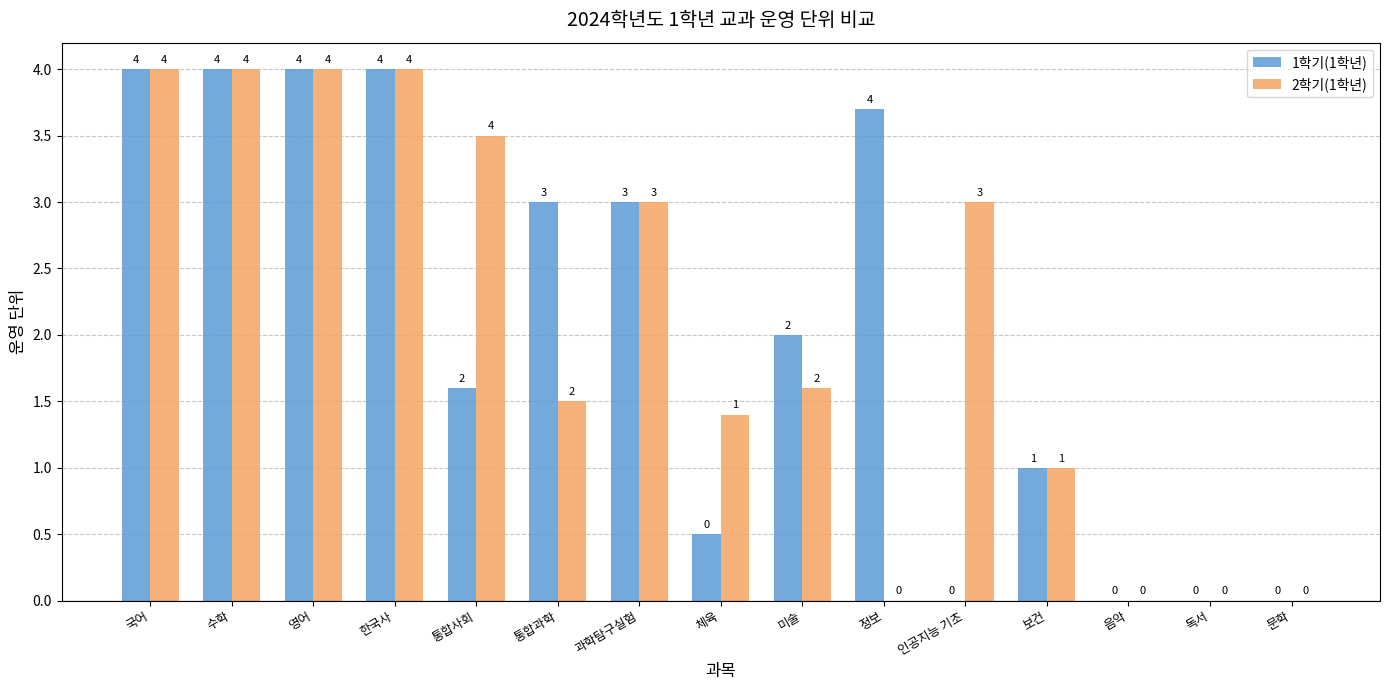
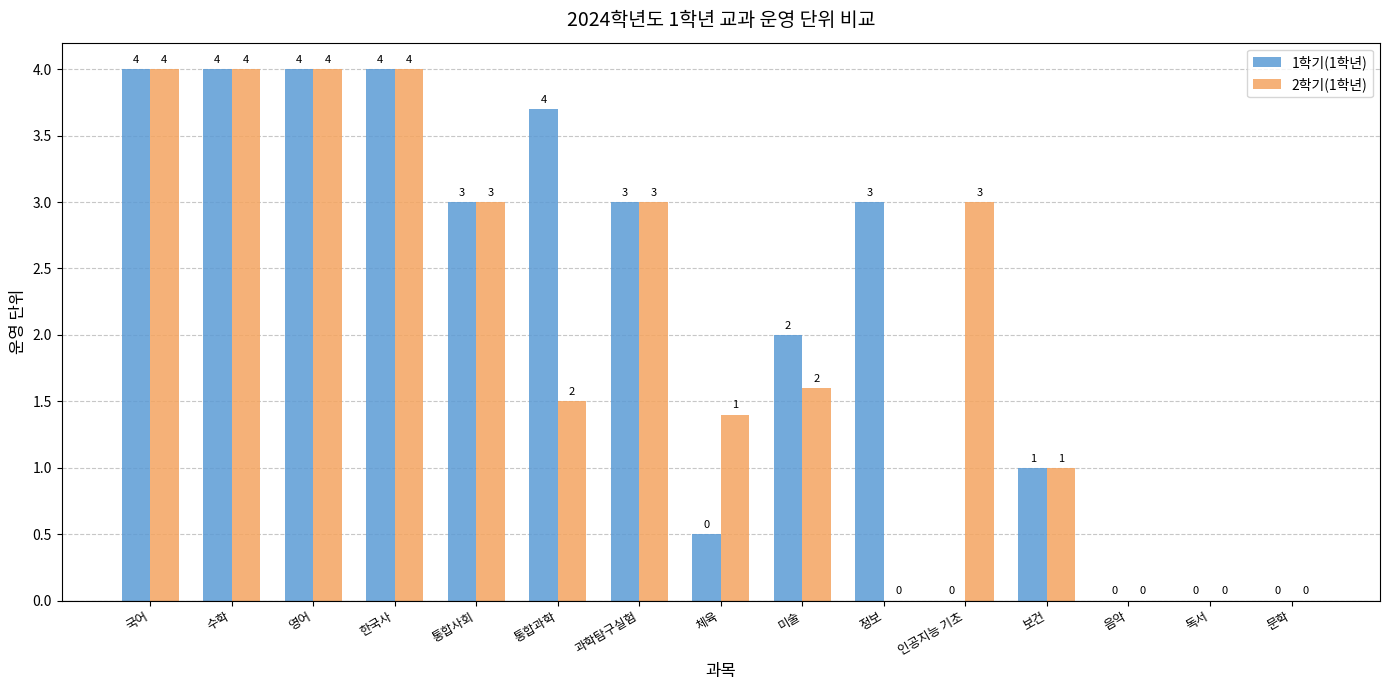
  {
    "1학기(1학년)": {
      "국어": 4,
      "수학": 4,
      "영어": 4,
      "한국사": 4,
-     "통합사회": 2,
-     "통합과학": 3,
+     "통합사회": 3,
+     "통합과학": 4,
      "과학탐구실험": 3,
      "체육": 0,
      "미술": 2,
-     "정보": 4,
+     "정보": 3,
      "인공지능 기초": 0,
      "보건": 1,
      "음악": 0,
      "독서": 0,
      "문학": 0
    },
    "2학기(1학년)": {
      "국어": 4,
      "수학": 4,
      "영어": 4,
      "한국사": 4,
-     "통합사회": 4,
+     "통합사회": 3,
      "통합과학": 2,
      "과학탐구실험": 3,
      "체육": 1,
      "미술": 2,
      "정보": 0,
      "인공지능 기초": 3,
      "보건": 1,
      "음악": 0,
      "독서": 0,
      "문학": 0
    }
  }
